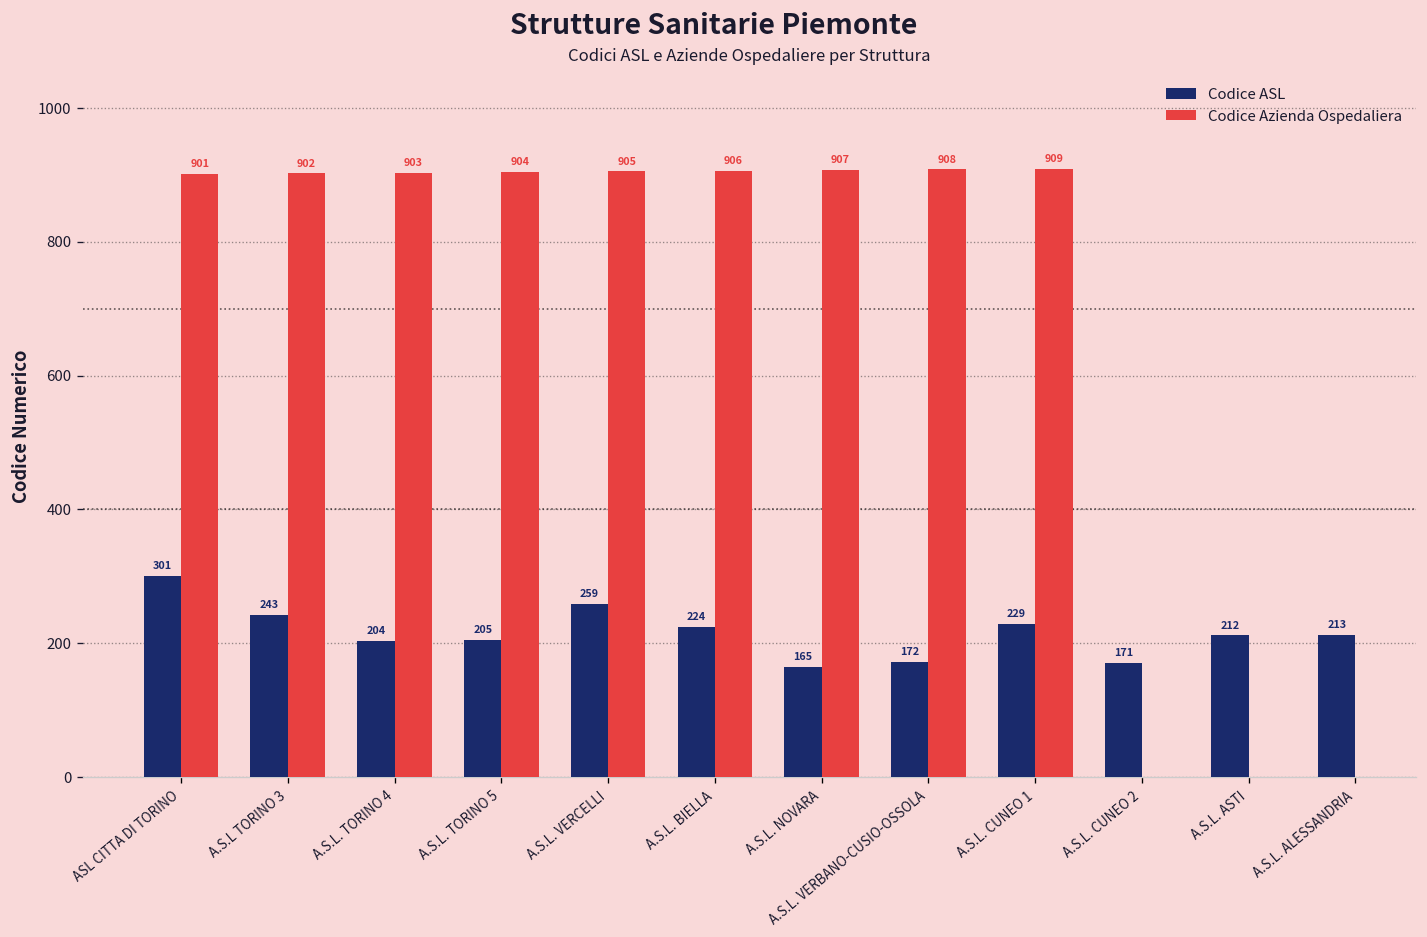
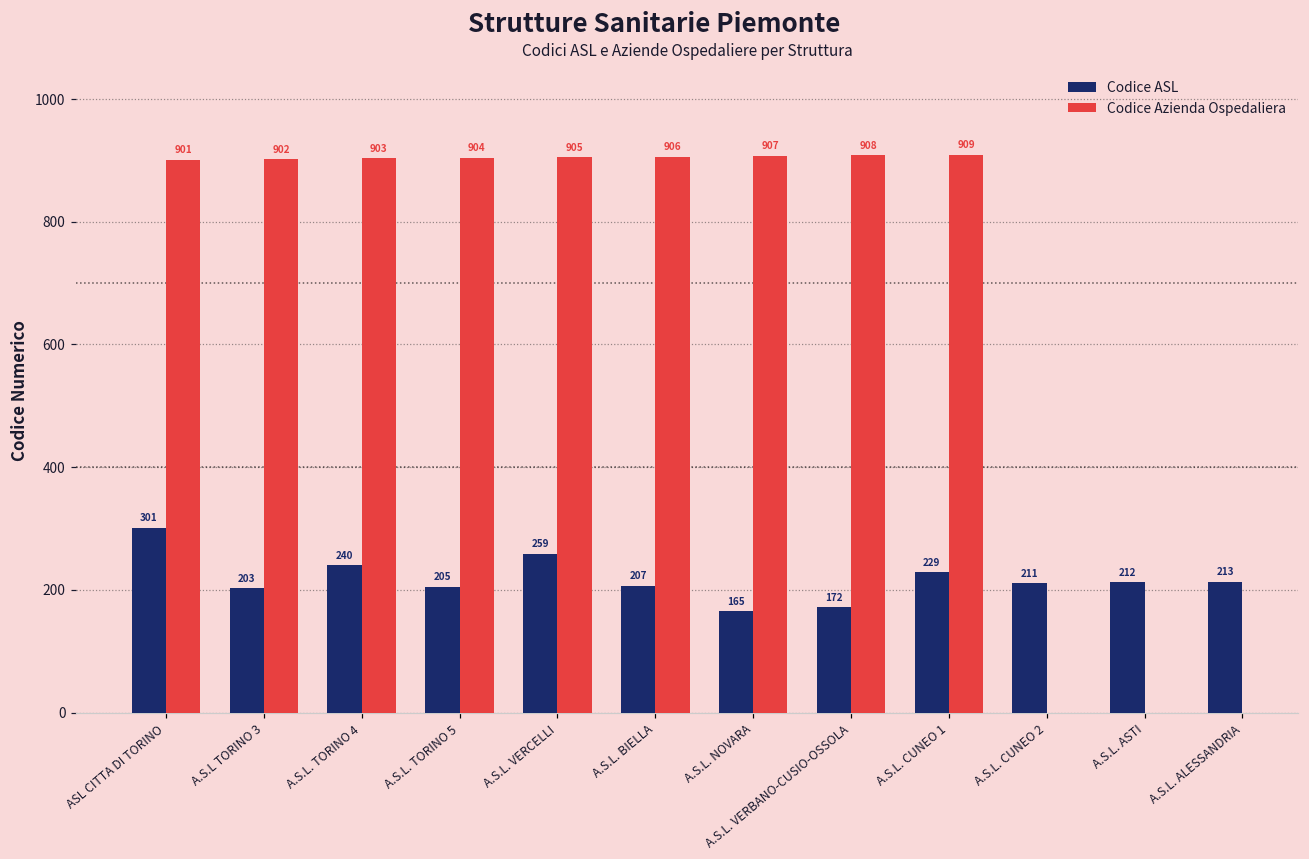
  {
    "Codice ASL": {
      "ASL CITTA DI TORINO": 301,
-     "A.S.L TORINO 3": 243,
-     "A.S.L. TORINO 4": 204,
+     "A.S.L TORINO 3": 203,
+     "A.S.L. TORINO 4": 240,
      "A.S.L. TORINO 5": 205,
      "A.S.L. VERCELLI": 259,
-     "A.S.L. BIELLA": 224,
+     "A.S.L. BIELLA": 207,
      "A.S.L. NOVARA": 165,
      "A.S.L. VERBANO-CUSIO-OSSOLA": 172,
      "A.S.L. CUNEO 1": 229,
-     "A.S.L. CUNEO 2": 171,
+     "A.S.L. CUNEO 2": 211,
      "A.S.L. ASTI": 212,
      "A.S.L. ALESSANDRIA": 213
    }
  }
